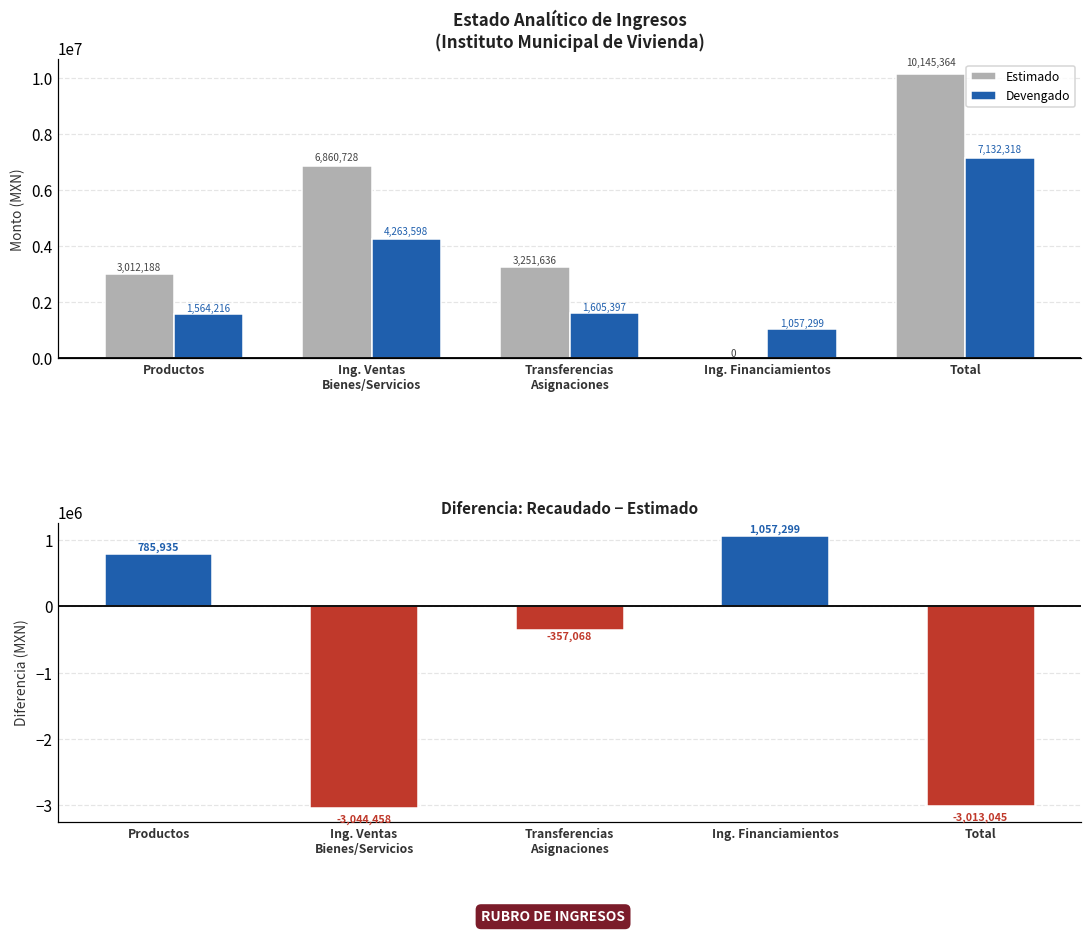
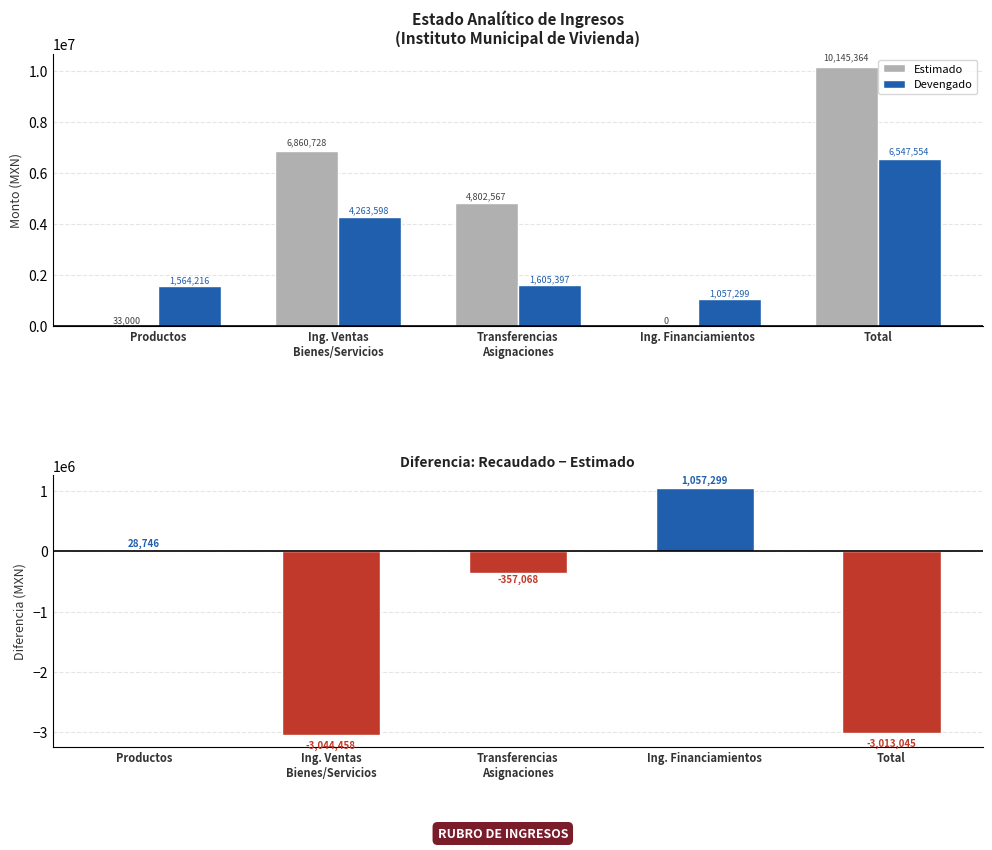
  {
    "Estado Analítico de Ingresos (Instituto Municipal de Vivienda)": {
      "Estimado": {
-       "Productos": "3,012,188",
+       "Productos": "33,000",
        "Ing. Ventas Bienes/Servicios": "6,860,728",
-       "Transferencias Asignaciones": "3,251,636",
+       "Transferencias Asignaciones": "4,802,567",
        "Ing. Financiamientos": "0",
        "Total": "10,145,364"
      },
      "Devengado": {
        "Productos": "1,564,216",
        "Ing. Ventas Bienes/Servicios": "4,263,598",
        "Transferencias Asignaciones": "1,605,397",
        "Ing. Financiamientos": "1,057,299",
-       "Total": "7,132,318"
+       "Total": "6,547,554"
      }
    },
    "Diferencia: Recaudado − Estimado": {
-     "Productos": "785,935",
+     "Productos": "28,746",
      "Ing. Ventas Bienes/Servicios": "-3,044,458",
      "Transferencias Asignaciones": "-357,068",
      "Ing. Financiamientos": "1,057,299",
      "Total": "-3,013,045"
    }
  }
